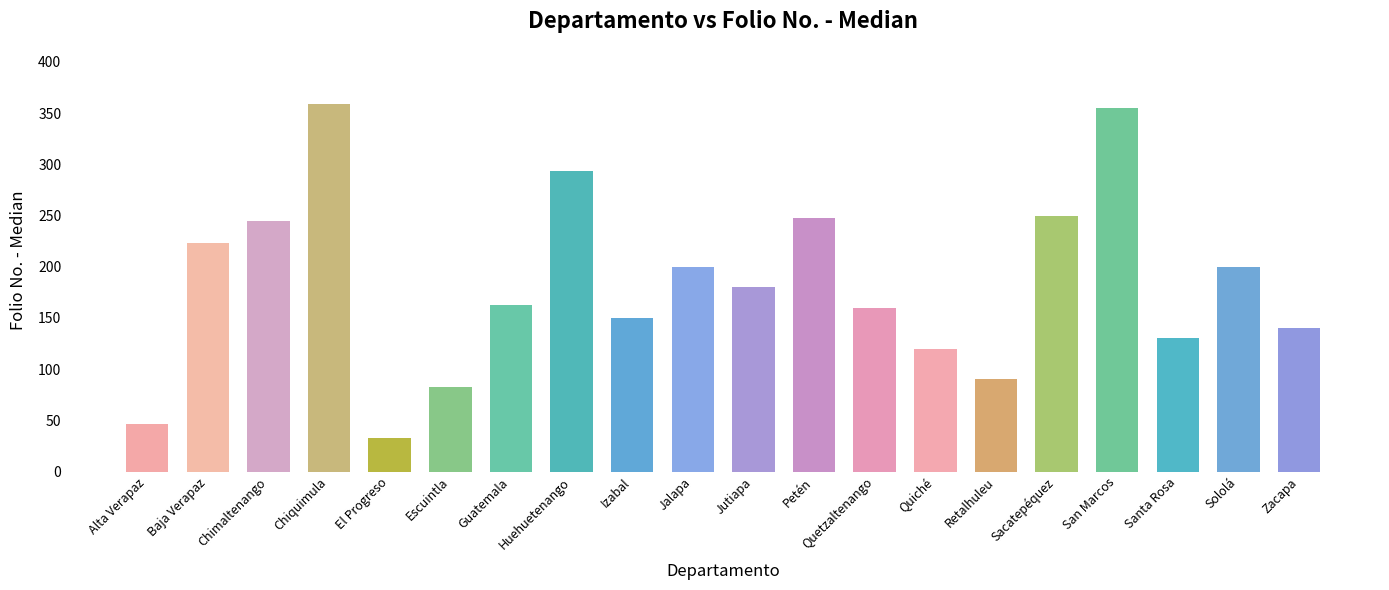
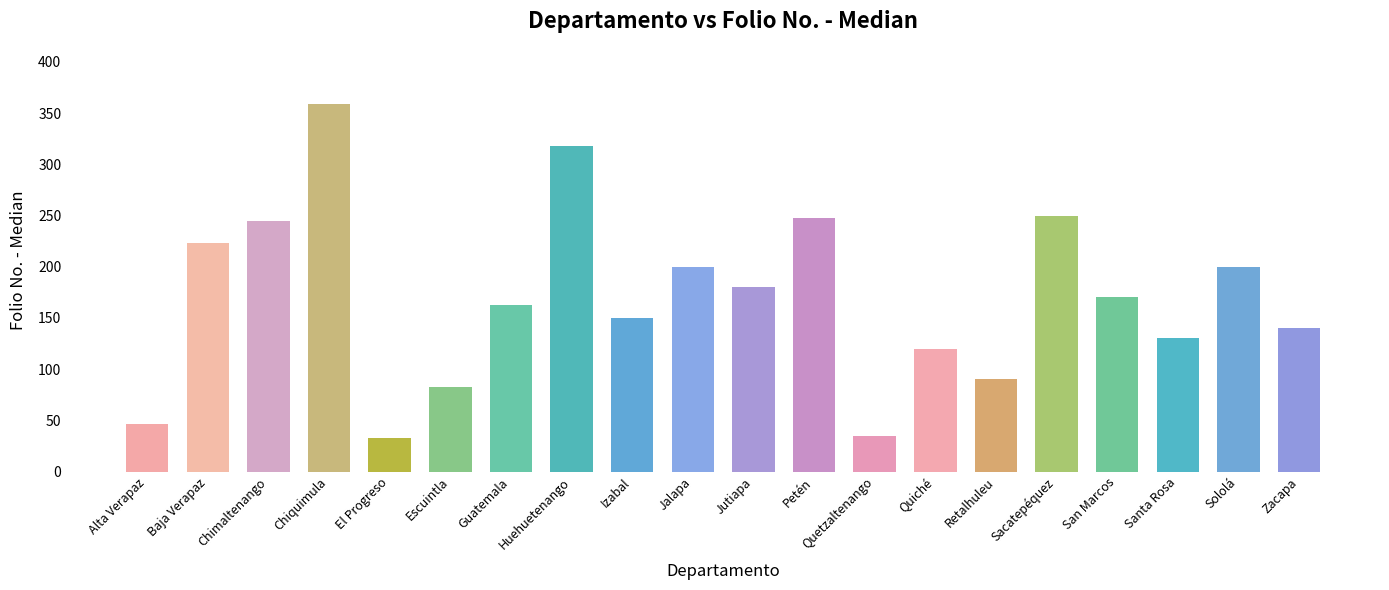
  {
    "Alta Verapaz": 46,
    "Baja Verapaz": 223,
    "Chimaltenango": 245,
    "Chiquimula": 359,
    "El Progreso": 33,
    "Escuintla": 83,
    "Guatemala": 163,
-   "Huehuetenango": 294,
+   "Huehuetenango": 318,
    "Izabal": 150,
    "Jalapa": 200,
    "Jutiapa": 180,
    "Petén": 248,
-   "Quetzaltenango": 160,
+   "Quetzaltenango": 35,
    "Quiché": 120,
    "Retalhuleu": 90,
    "Sacatepéquez": 250,
-   "San Marcos": 355,
+   "San Marcos": 170,
    "Santa Rosa": 130,
    "Sololá": 200,
    "Zacapa": 140
  }
